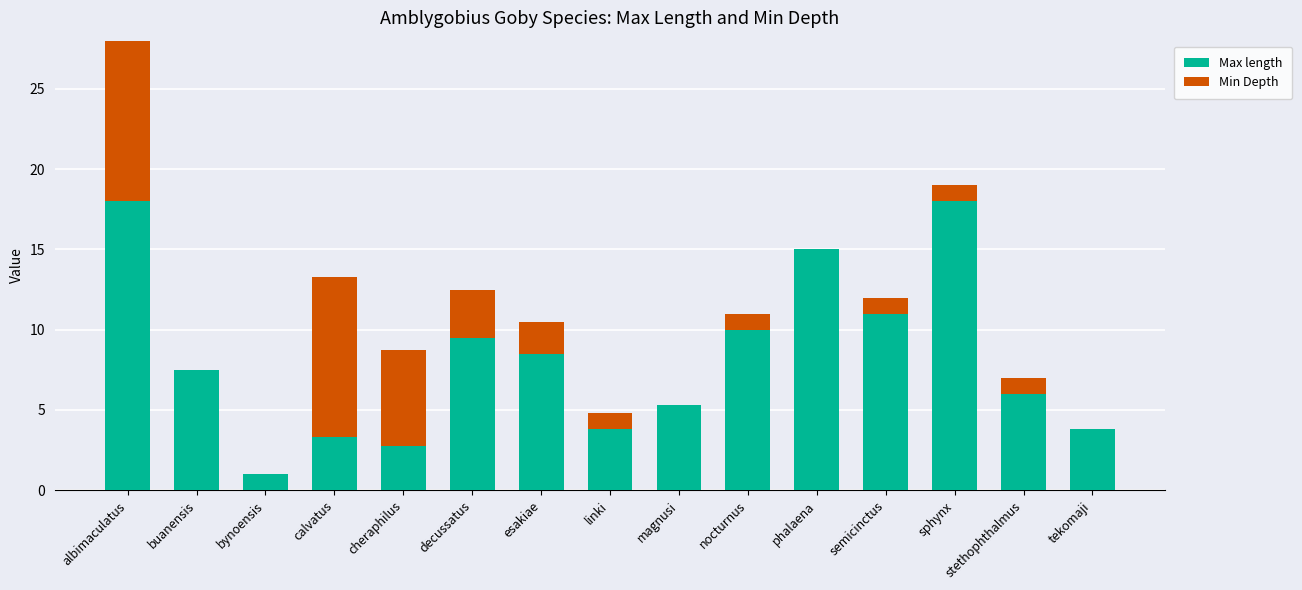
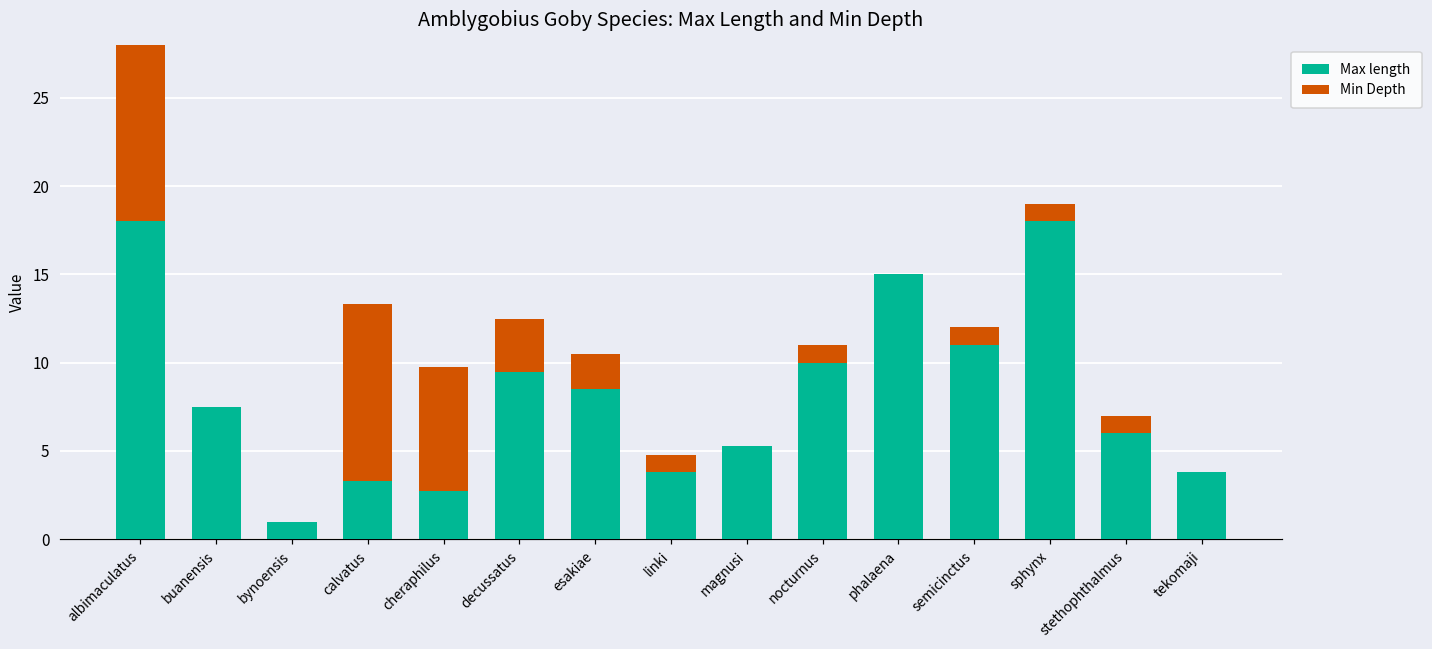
  {
    "Max length": {
      "albimaculatus": 18,
      "buanensis": 7.5,
      "bynoensis": 1,
      "calvatus": 3.3,
      "cheraphilus": 2.7,
      "decussatus": 9.5,
      "esakiae": 8.5,
      "linki": 3.8,
      "magnusi": 5.3,
      "nocturnus": 10,
      "phalaena": 15,
      "semicinctus": 11,
      "sphynx": 18,
      "stethophthalmus": 6,
      "tekomaji": 3.8
    },
    "Min Depth": {
      "albimaculatus": 10,
      "buanensis": 0,
      "bynoensis": 0,
      "calvatus": 10,
-     "cheraphilus": 6,
+     "cheraphilus": 7,
      "decussatus": 3,
      "esakiae": 2,
      "linki": 1,
      "magnusi": 0,
      "nocturnus": 1,
      "phalaena": 0,
      "semicinctus": 1,
      "sphynx": 1,
      "stethophthalmus": 1,
      "tekomaji": 0
    }
  }
